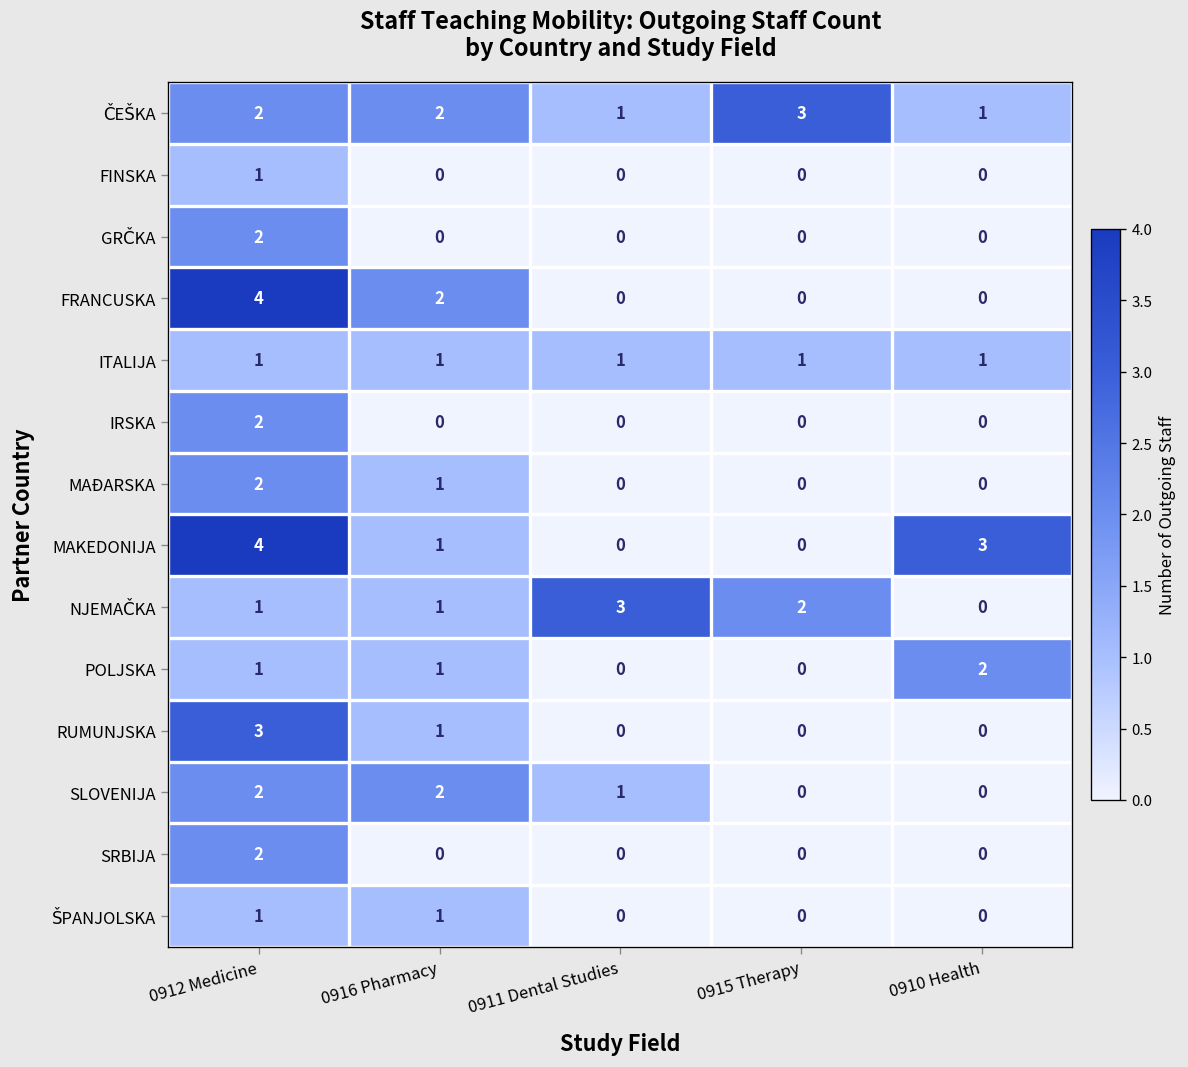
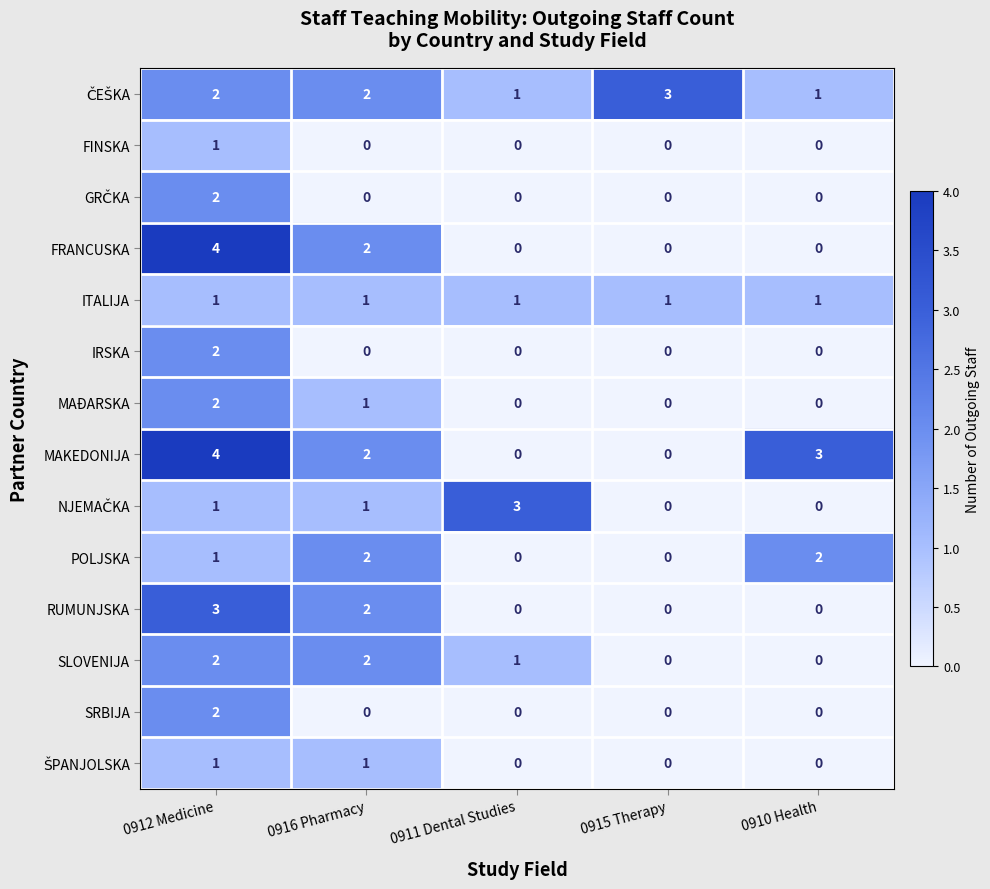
  {
    "ČEŠKA": {
      "0912 Medicine": 2,
      "0916 Pharmacy": 2,
      "0911 Dental Studies": 1,
      "0915 Therapy": 3,
      "0910 Health": 1
    },
    "FINSKA": {
      "0912 Medicine": 1,
      "0916 Pharmacy": 0,
      "0911 Dental Studies": 0,
      "0915 Therapy": 0,
      "0910 Health": 0
    },
    "GRČKA": {
      "0912 Medicine": 2,
      "0916 Pharmacy": 0,
      "0911 Dental Studies": 0,
      "0915 Therapy": 0,
      "0910 Health": 0
    },
    "FRANCUSKA": {
      "0912 Medicine": 4,
      "0916 Pharmacy": 2,
      "0911 Dental Studies": 0,
      "0915 Therapy": 0,
      "0910 Health": 0
    },
    "ITALIJA": {
      "0912 Medicine": 1,
      "0916 Pharmacy": 1,
      "0911 Dental Studies": 1,
      "0915 Therapy": 1,
      "0910 Health": 1
    },
    "IRSKA": {
      "0912 Medicine": 2,
      "0916 Pharmacy": 0,
      "0911 Dental Studies": 0,
      "0915 Therapy": 0,
      "0910 Health": 0
    },
    "MAĐARSKA": {
      "0912 Medicine": 2,
      "0916 Pharmacy": 1,
      "0911 Dental Studies": 0,
      "0915 Therapy": 0,
      "0910 Health": 0
    },
    "MAKEDONIJA": {
      "0912 Medicine": 4,
-     "0916 Pharmacy": 1,
+     "0916 Pharmacy": 2,
      "0911 Dental Studies": 0,
      "0915 Therapy": 0,
      "0910 Health": 3
    },
    "NJEMAČKA": {
      "0912 Medicine": 1,
      "0916 Pharmacy": 1,
      "0911 Dental Studies": 3,
-     "0915 Therapy": 2,
+     "0915 Therapy": 0,
      "0910 Health": 0
    },
    "POLJSKA": {
      "0912 Medicine": 1,
-     "0916 Pharmacy": 1,
+     "0916 Pharmacy": 2,
      "0911 Dental Studies": 0,
      "0915 Therapy": 0,
      "0910 Health": 2
    },
    "RUMUNJSKA": {
      "0912 Medicine": 3,
-     "0916 Pharmacy": 1,
+     "0916 Pharmacy": 2,
      "0911 Dental Studies": 0,
      "0915 Therapy": 0,
      "0910 Health": 0
    },
    "SLOVENIJA": {
      "0912 Medicine": 2,
      "0916 Pharmacy": 2,
      "0911 Dental Studies": 1,
      "0915 Therapy": 0,
      "0910 Health": 0
    },
    "SRBIJA": {
      "0912 Medicine": 2,
      "0916 Pharmacy": 0,
      "0911 Dental Studies": 0,
      "0915 Therapy": 0,
      "0910 Health": 0
    },
    "ŠPANJOLSKA": {
      "0912 Medicine": 1,
      "0916 Pharmacy": 1,
      "0911 Dental Studies": 0,
      "0915 Therapy": 0,
      "0910 Health": 0
    }
  }
